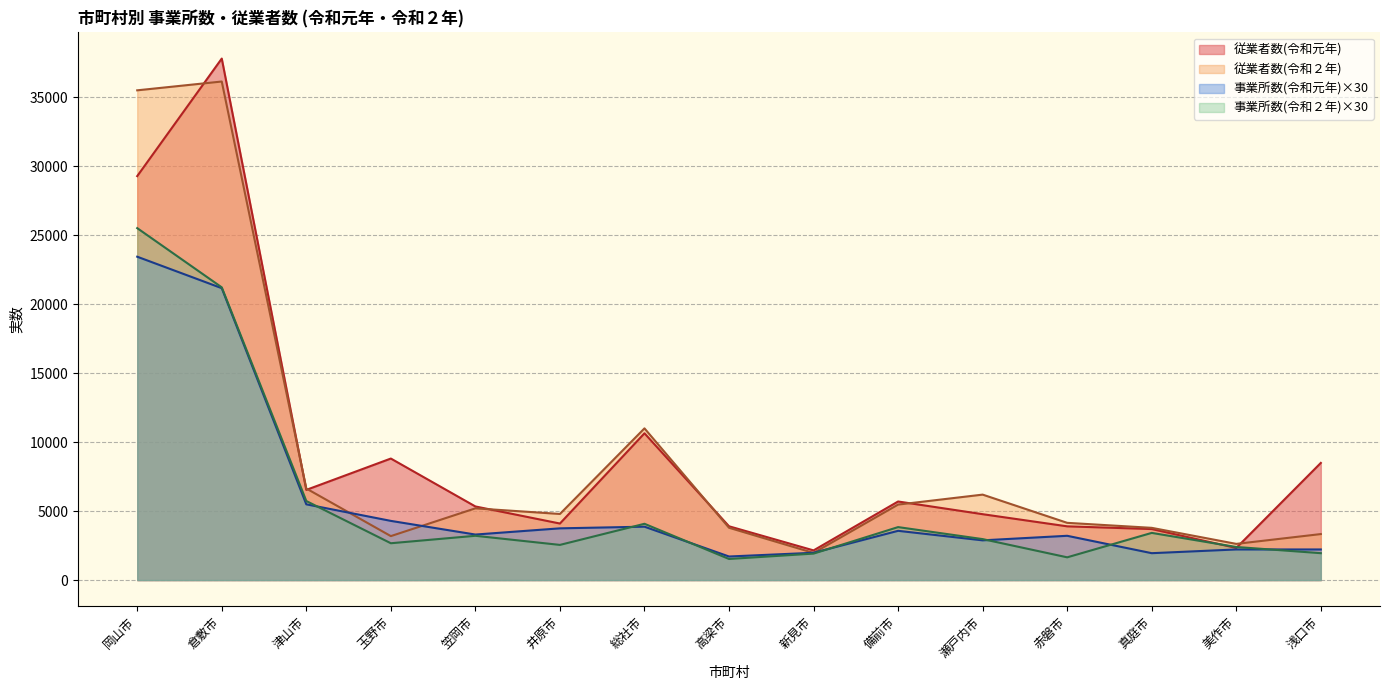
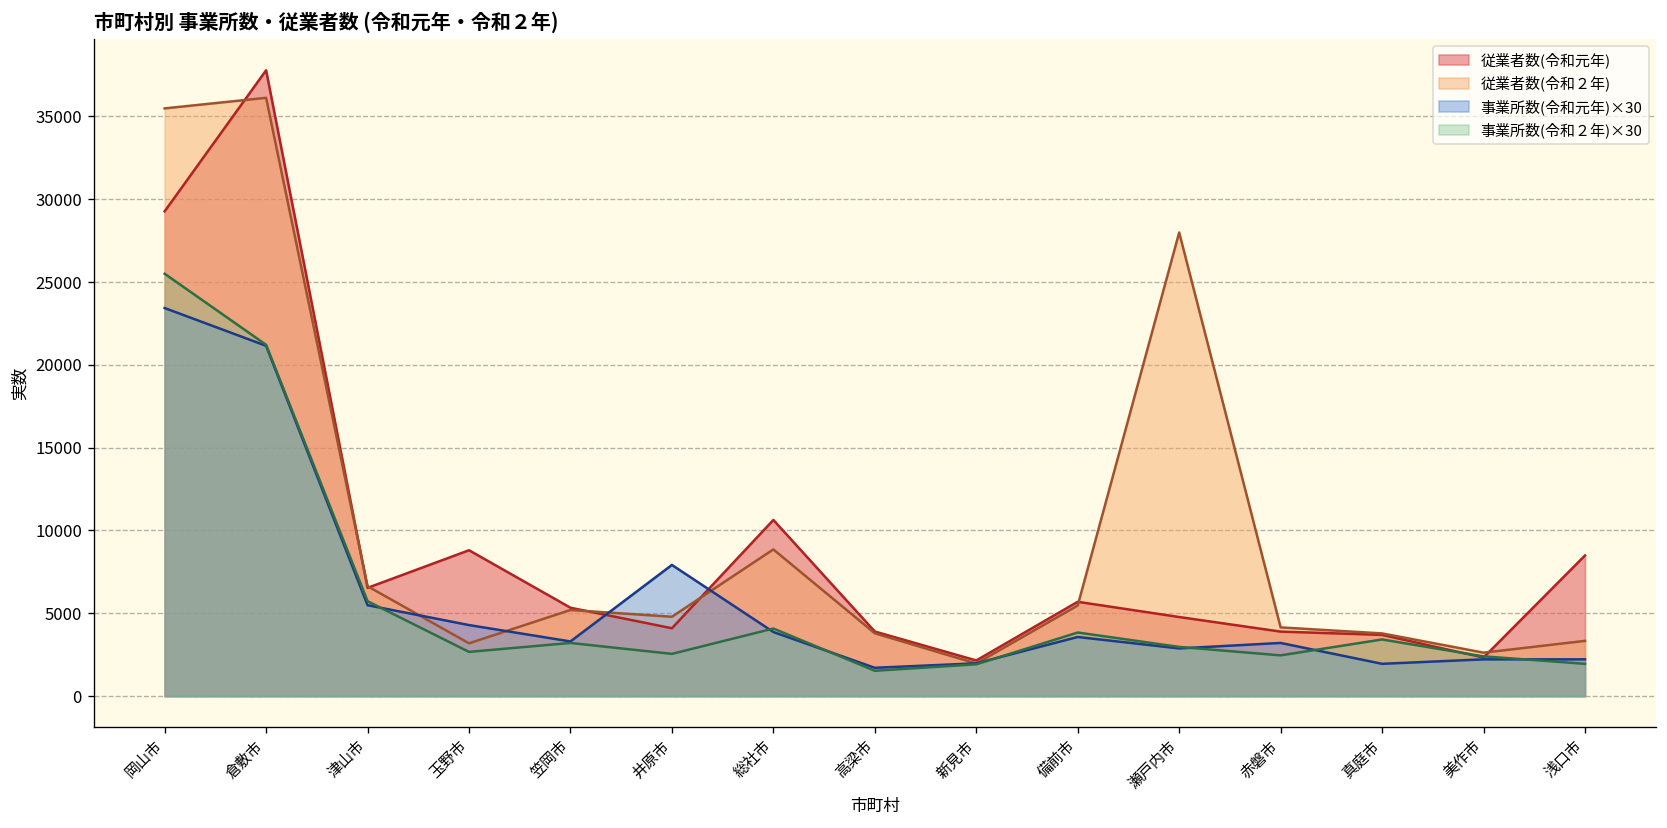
  {
    "従業者数(令和元年)": {
      "岡山市": 29300,
      "倉敷市": 37800,
      "玉野市": 8800,
      "井原市": 4100,
      "総社市": 10600,
      "備前市": 5700,
      "瀬戸内市": 4800,
      "赤磐市": 3900,
      "浅口市": 8500
    },
    "従業者数(令和２年)": {
      "岡山市": 35500,
      "倉敷市": 36100,
      "玉野市": 3200,
      "井原市": 4800,
-     "総社市": 11000,
+     "総社市": 8900,
      "備前市": 5500,
-     "瀬戸内市": 6200,
+     "瀬戸内市": 28000,
      "赤磐市": 4100,
      "美作市": 2600,
      "浅口市": 3300
    },
    "事業所数(令和元年)×30": {
      "岡山市": 23400,
      "津山市": 5500,
      "玉野市": 4300,
-     "井原市": 3800,
+     "井原市": 7900,
      "総社市": 3900,
      "備前市": 3600,
      "赤磐市": 3200,
      "真庭市": 2000,
      "浅口市": 2200
    },
    "事業所数(令和２年)×30": {
      "岡山市": 25500,
      "津山市": 5700,
      "玉野市": 2700,
      "井原市": 2600,
      "総社市": 4100,
      "備前市": 3800,
-     "赤磐市": 1700,
+     "赤磐市": 2500,
      "真庭市": 3400,
      "浅口市": 2000
    }
  }
